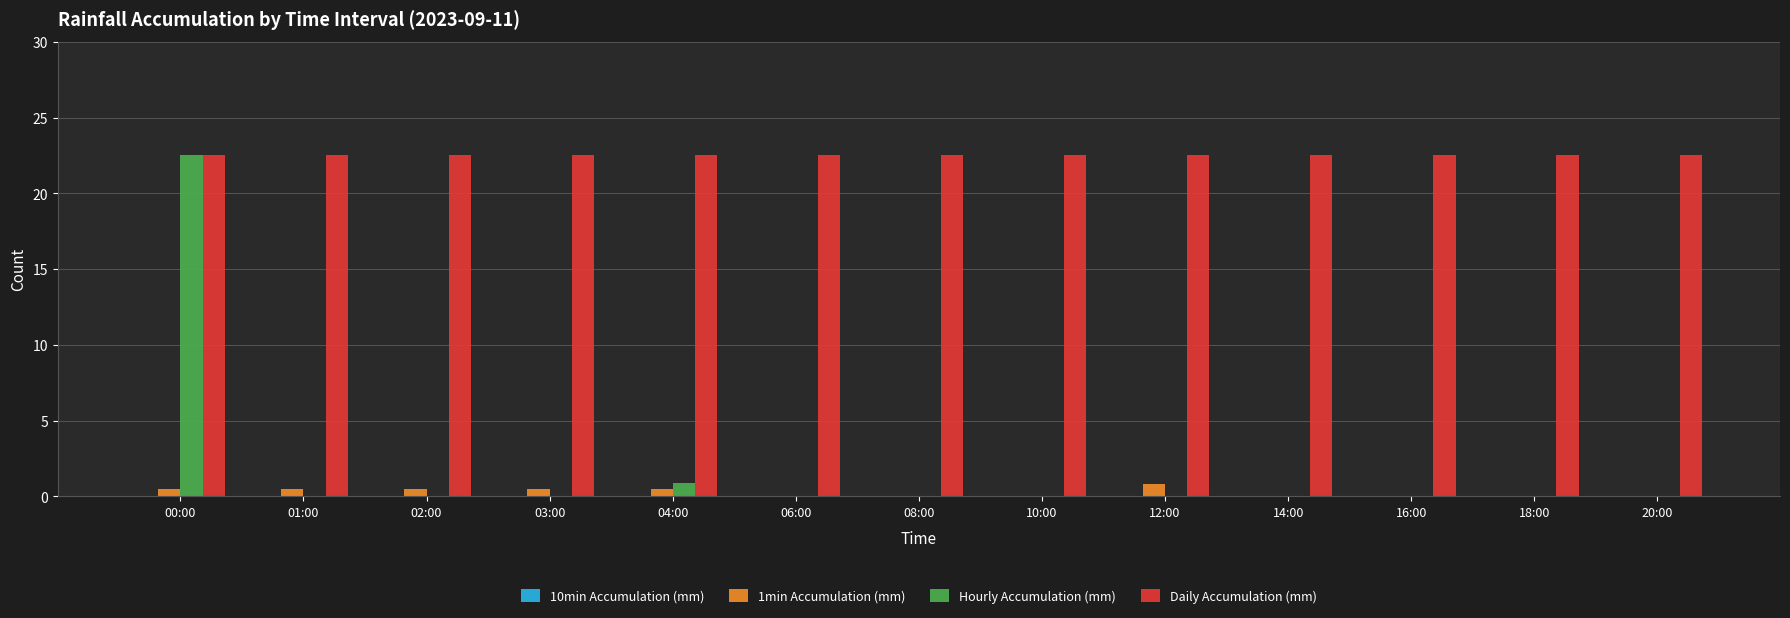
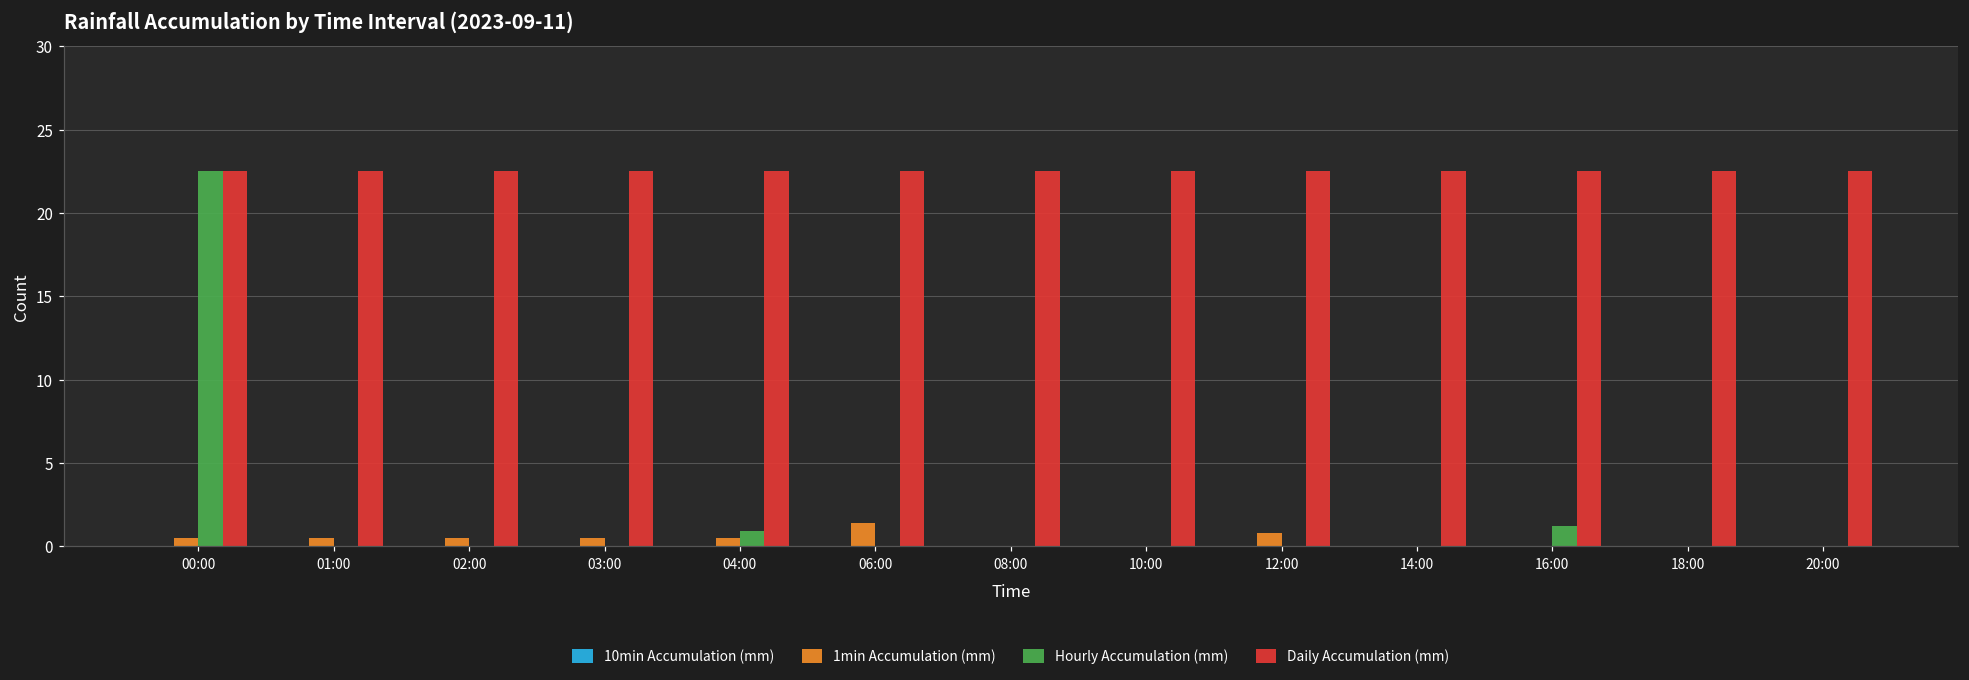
  {
    "10min Accumulation (mm)": {
      "00:00": 0.0,
      "01:00": 0.0,
      "02:00": 0.0,
      "03:00": 0.0,
      "04:00": 0.0,
      "06:00": 0.0,
      "08:00": 0.0,
      "10:00": 0.0,
      "12:00": 0.0,
      "14:00": 0.0,
      "16:00": 0.0,
      "18:00": 0.0,
      "20:00": 0.0
    },
    "1min Accumulation (mm)": {
      "00:00": 0.5,
      "01:00": 0.5,
      "02:00": 0.5,
      "03:00": 0.5,
      "04:00": 0.5,
-     "06:00": 0.0,
+     "06:00": 1.4,
      "08:00": 0.0,
      "10:00": 0.0,
      "12:00": 0.8,
      "14:00": 0.0,
      "16:00": 0.0,
      "18:00": 0.0,
      "20:00": 0.0
    },
    "Hourly Accumulation (mm)": {
      "00:00": 22.5,
      "01:00": 0.0,
      "02:00": 0.0,
      "03:00": 0.0,
      "04:00": 0.9,
      "06:00": 0.0,
      "08:00": 0.0,
      "10:00": 0.0,
      "12:00": 0.0,
      "14:00": 0.0,
-     "16:00": 0.0,
+     "16:00": 1.2,
      "18:00": 0.0,
      "20:00": 0.0
    },
    "Daily Accumulation (mm)": {
      "00:00": 22.5,
      "01:00": 22.5,
      "02:00": 22.5,
      "03:00": 22.5,
      "04:00": 22.5,
      "06:00": 22.5,
      "08:00": 22.5,
      "10:00": 22.5,
      "12:00": 22.5,
      "14:00": 22.5,
      "16:00": 22.5,
      "18:00": 22.5,
      "20:00": 22.5
    }
  }
